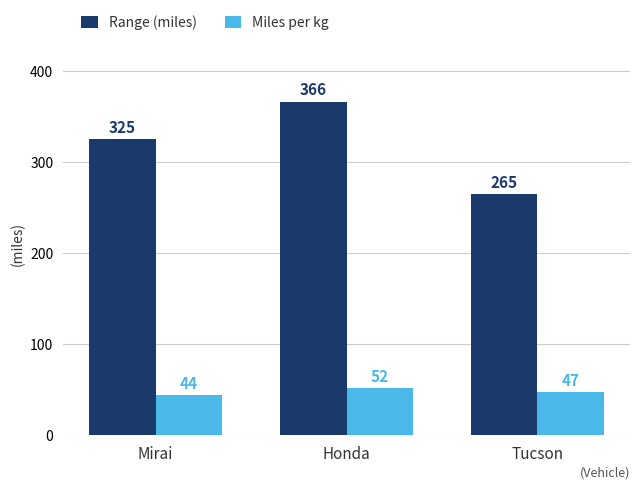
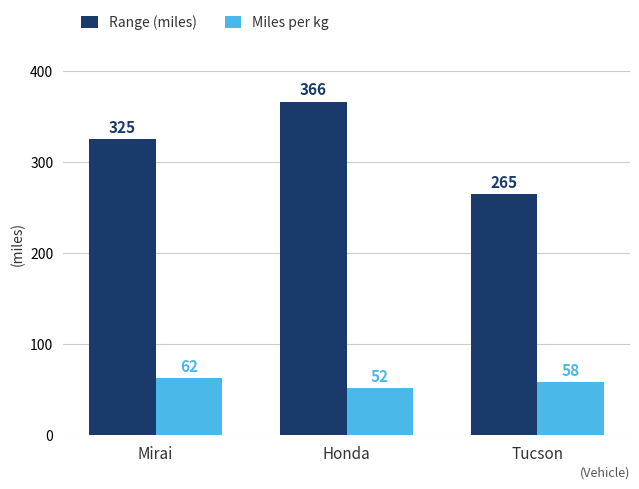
  {
    "Range (miles)": {
      "Mirai": 325,
      "Honda": 366,
      "Tucson": 265
    },
    "Miles per kg": {
-     "Mirai": 44,
+     "Mirai": 62,
      "Honda": 52,
-     "Tucson": 47
+     "Tucson": 58
    }
  }
